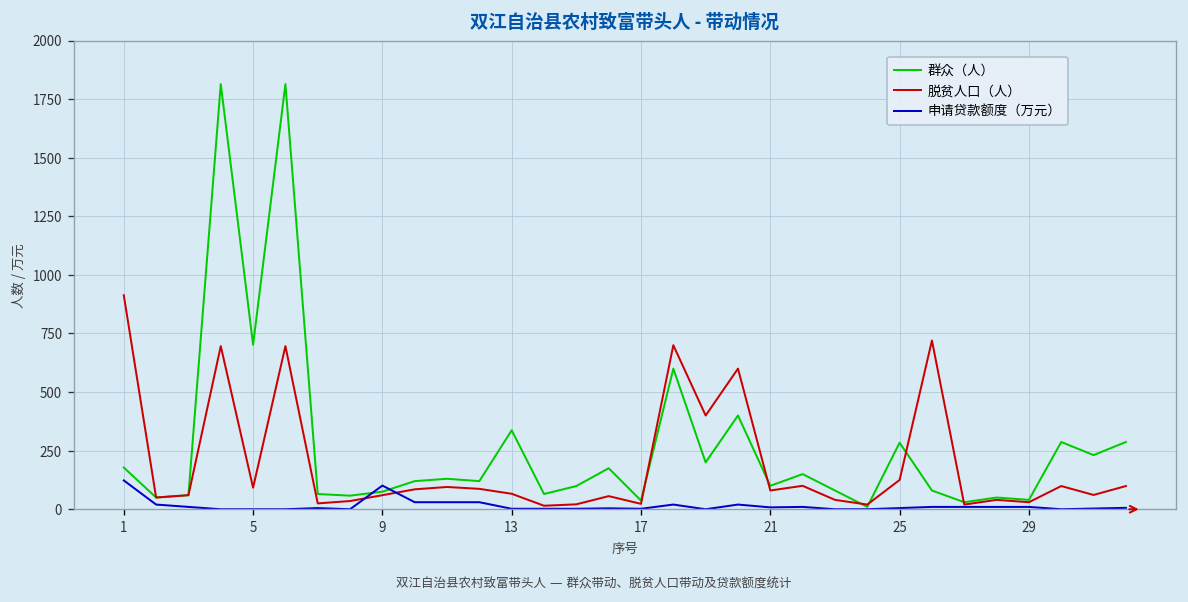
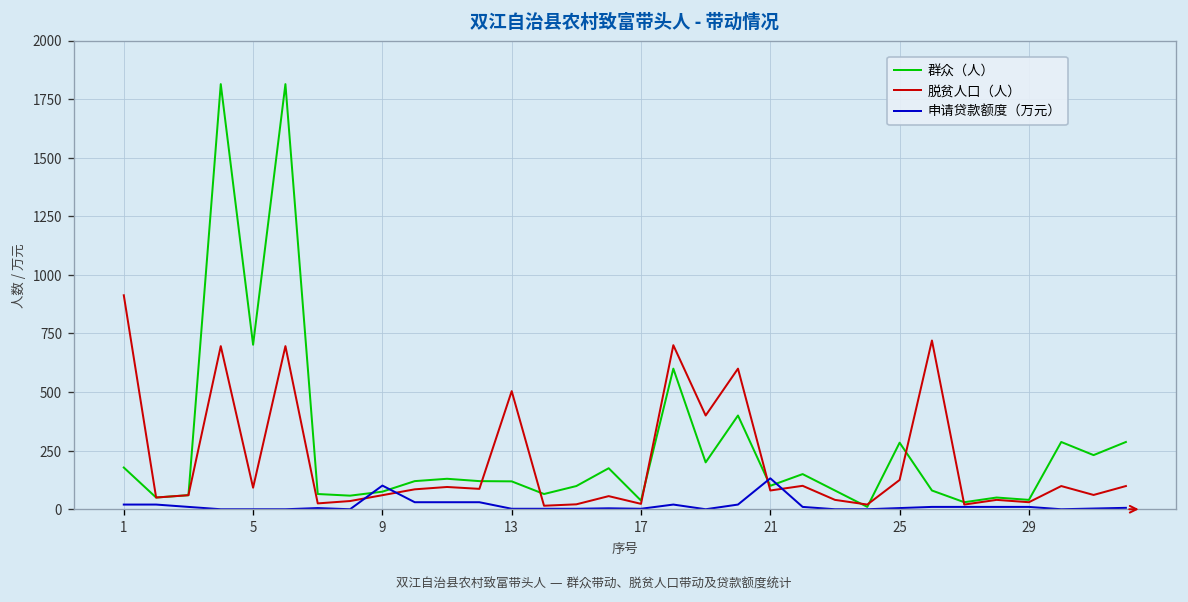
  {
    "群众（人）": {
      "1": 180,
      "5": 700,
      "9": 80,
-     "13": 340,
+     "13": 120,
      "17": 40,
      "21": 100,
      "25": 280
    },
    "脱贫人口（人）": {
      "1": 910,
      "5": 90,
      "9": 60,
-     "13": 70,
+     "13": 500,
      "17": 20,
      "21": 80,
      "25": 130
    },
    "申请贷款额度（万元）": {
-     "1": 120,
+     "1": 20,
      "5": 0,
      "9": 100,
      "13": 0,
      "17": 0,
-     "21": 10,
+     "21": 130,
      "25": 10,
      "29": 10
    }
  }
